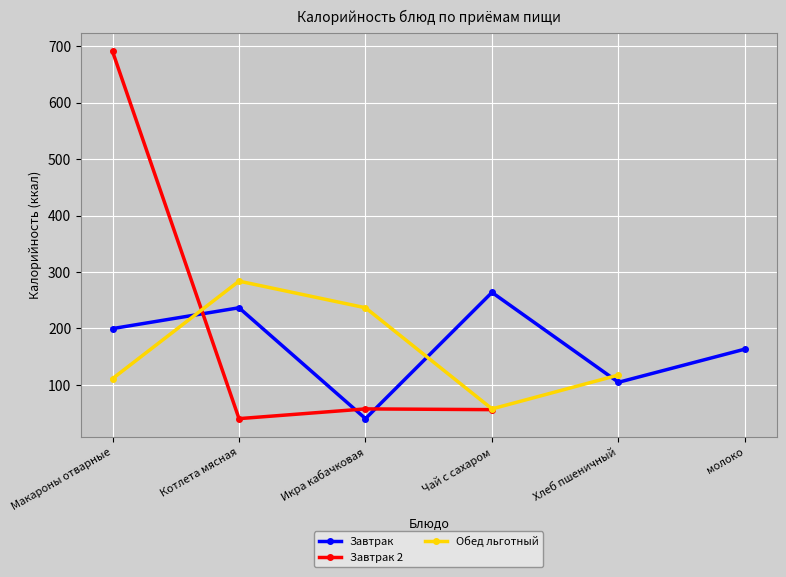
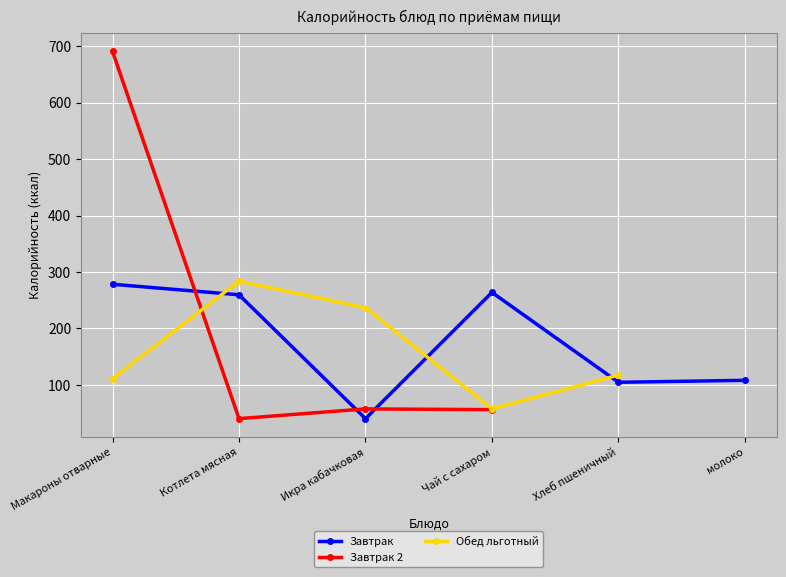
  {
    "Завтрак": {
-     "Макароны отварные": 200,
-     "Котлета мясная": 240,
+     "Макароны отварные": 280,
+     "Котлета мясная": 260,
      "Икра кабачковая": 40,
      "Чай с сахаром": 260,
      "Хлеб пшеничный": 100,
-     "молоко": 160
+     "молоко": 110
    },
    "Завтрак 2": {
      "Макароны отварные": 690,
      "Котлета мясная": 40,
      "Икра кабачковая": 60
    },
    "Обед льготный": {
      "Макароны отварные": 110,
      "Котлета мясная": 280,
      "Икра кабачковая": 240,
      "Хлеб пшеничный": 120
    }
  }
